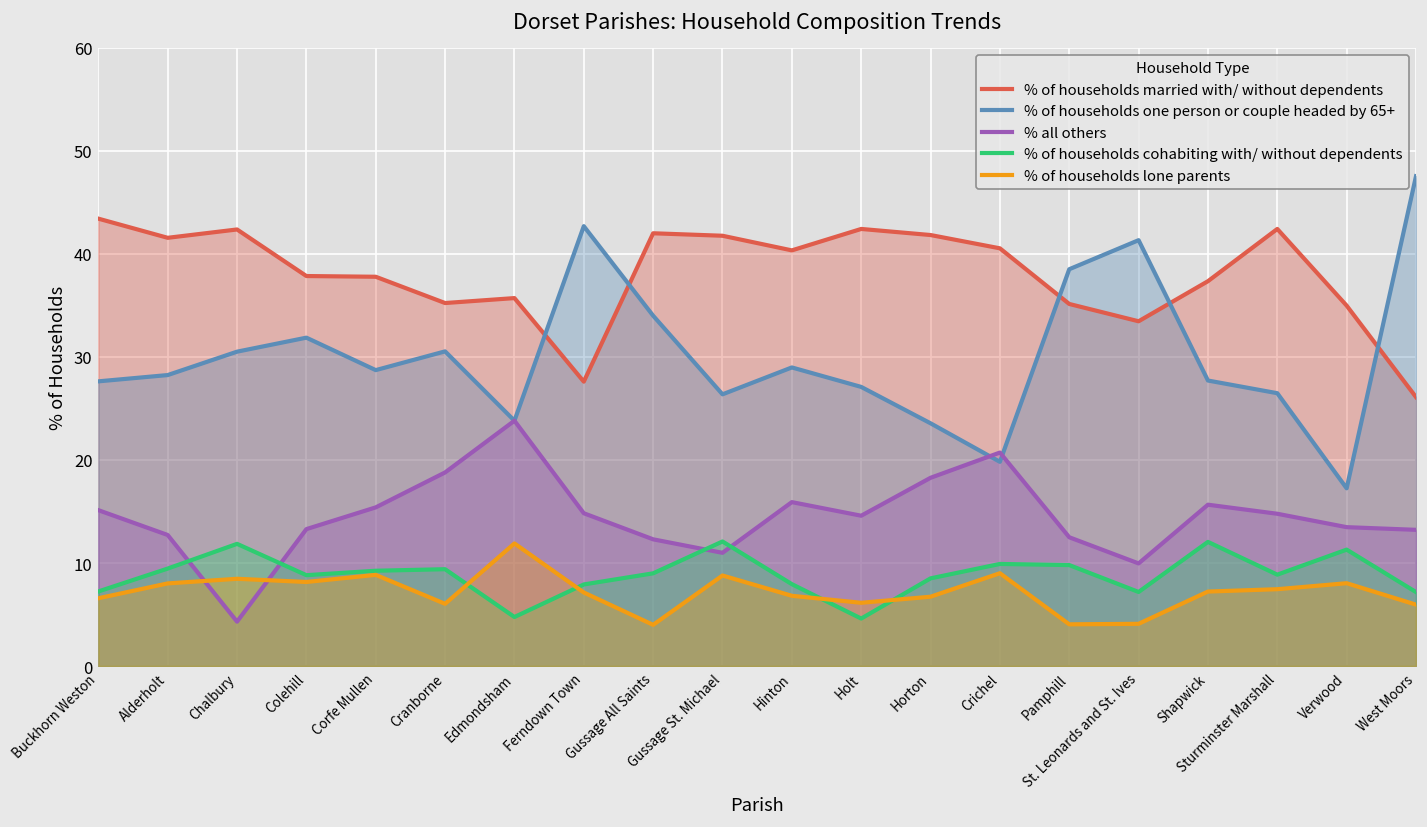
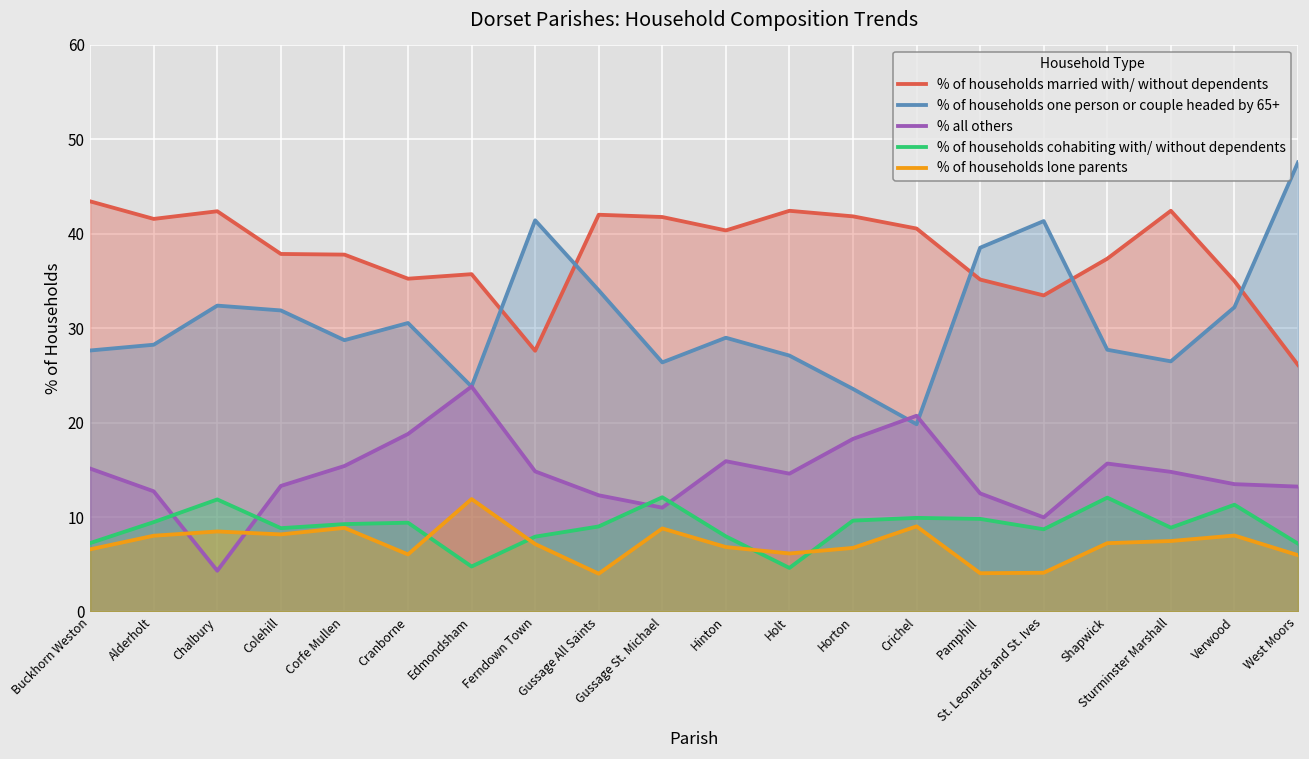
  {
    "% of households married with/ without dependents": {
      "Buckhorn Weston": 43,
      "Alderholt": 42,
      "Chalbury": 42,
      "Colehill": 38,
      "Corfe Mullen": 38,
      "Cranborne": 35,
      "Edmondsham": 36,
      "Ferndown Town": 28,
      "Gussage All Saints": 42,
      "Gussage St. Michael": 42,
      "Hinton": 40,
      "Holt": 42,
      "Horton": 42,
      "Crichel": 41,
      "Pamphill": 35,
      "St. Leonards and St. Ives": 33,
      "Shapwick": 37,
      "Sturminster Marshall": 42,
      "Verwood": 35,
      "West Moors": 26
    },
    "% of households one person or couple headed by 65+": {
      "Buckhorn Weston": 28,
      "Alderholt": 28,
-     "Chalbury": 31,
+     "Chalbury": 32,
      "Colehill": 32,
      "Corfe Mullen": 29,
      "Cranborne": 31,
-     "Ferndown Town": 43,
+     "Ferndown Town": 41,
      "Gussage All Saints": 34,
      "Gussage St. Michael": 26,
      "Hinton": 29,
      "Holt": 27,
      "Horton": 24,
      "Crichel": 20,
      "Pamphill": 39,
      "St. Leonards and St. Ives": 41,
      "Shapwick": 28,
      "Sturminster Marshall": 26,
-     "Verwood": 17,
+     "Verwood": 32,
      "West Moors": 48
    },
    "% all others": {
      "Buckhorn Weston": 15,
      "Alderholt": 13,
      "Chalbury": 4,
      "Colehill": 13,
      "Corfe Mullen": 15,
      "Cranborne": 19,
      "Ferndown Town": 15,
      "Gussage All Saints": 12,
      "Gussage St. Michael": 11,
      "Hinton": 16,
      "Holt": 15,
      "Horton": 18,
      "Crichel": 21,
      "Pamphill": 13,
      "St. Leonards and St. Ives": 10,
      "Shapwick": 16,
      "Sturminster Marshall": 15,
      "Verwood": 13,
      "West Moors": 13
    },
    "% of households cohabiting with/ without dependents": {
      "Buckhorn Weston": 7,
      "Alderholt": 9,
      "Chalbury": 12,
      "Colehill": 9,
      "Corfe Mullen": 9,
      "Cranborne": 9,
      "Edmondsham": 5,
      "Ferndown Town": 8,
      "Gussage All Saints": 9,
      "Gussage St. Michael": 12,
      "Hinton": 8,
      "Holt": 5,
-     "Horton": 9,
+     "Horton": 10,
      "Crichel": 10,
      "Pamphill": 10,
-     "St. Leonards and St. Ives": 7,
+     "St. Leonards and St. Ives": 9,
      "Shapwick": 12,
      "Sturminster Marshall": 9,
      "Verwood": 11,
      "West Moors": 7
    },
    "% of households lone parents": {
      "Buckhorn Weston": 7,
      "Alderholt": 8,
      "Chalbury": 8,
      "Colehill": 8,
      "Corfe Mullen": 9,
      "Cranborne": 6,
      "Edmondsham": 12,
      "Ferndown Town": 7,
      "Gussage All Saints": 4,
      "Gussage St. Michael": 9,
      "Hinton": 7,
      "Holt": 6,
      "Horton": 7,
      "Crichel": 9,
      "Pamphill": 4,
      "St. Leonards and St. Ives": 4,
      "Shapwick": 7,
      "Sturminster Marshall": 7,
      "Verwood": 8,
      "West Moors": 6
    }
  }
